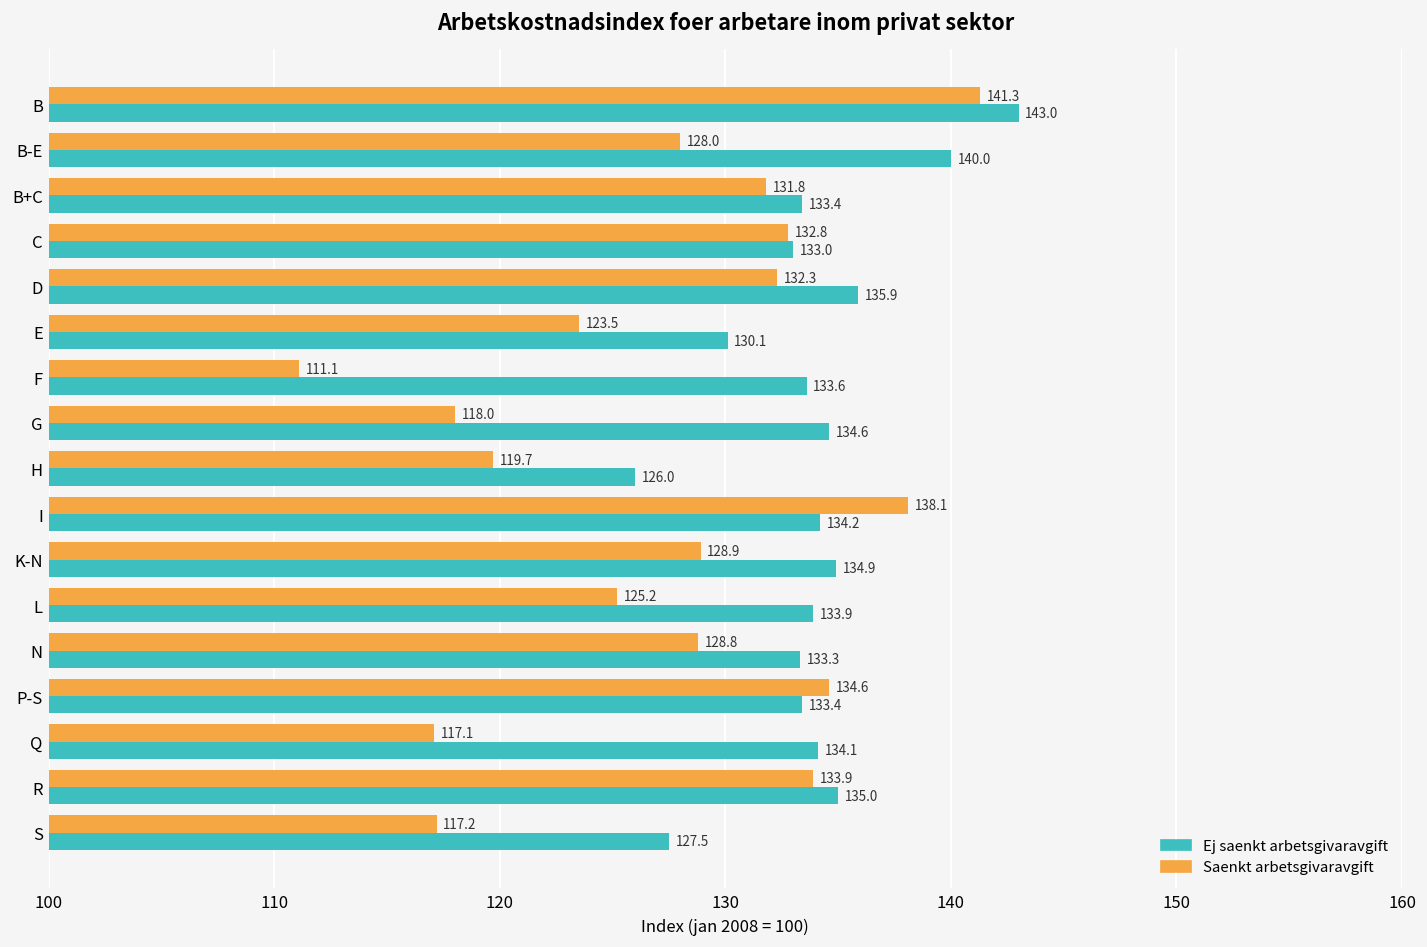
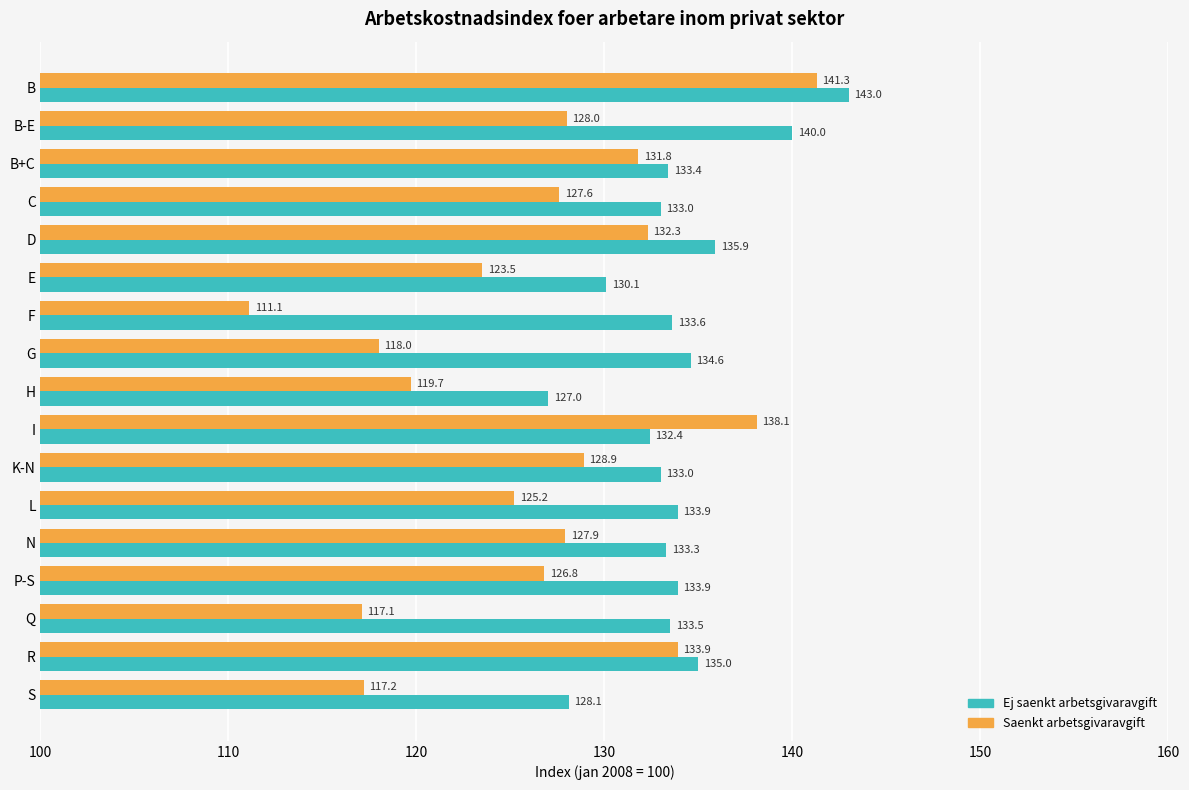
  {
    "Ej saenkt arbetsgivaravgift": {
      "B": 143.0,
      "B-E": 140.0,
      "B+C": 133.4,
      "C": 133.0,
      "D": 135.9,
      "E": 130.1,
      "F": 133.6,
      "G": 134.6,
-     "H": 126.0,
-     "I": 134.2,
-     "K-N": 134.9,
+     "H": 127.0,
+     "I": 132.4,
+     "K-N": 133.0,
      "L": 133.9,
      "N": 133.3,
-     "P-S": 133.4,
-     "Q": 134.1,
+     "P-S": 133.9,
+     "Q": 133.5,
      "R": 135.0,
-     "S": 127.5
+     "S": 128.1
    },
    "Saenkt arbetsgivaravgift": {
      "B": 141.3,
      "B-E": 128.0,
      "B+C": 131.8,
-     "C": 132.8,
+     "C": 127.6,
      "D": 132.3,
      "E": 123.5,
      "F": 111.1,
      "G": 118.0,
      "H": 119.7,
      "I": 138.1,
      "K-N": 128.9,
      "L": 125.2,
-     "N": 128.8,
-     "P-S": 134.6,
+     "N": 127.9,
+     "P-S": 126.8,
      "Q": 117.1,
      "R": 133.9,
      "S": 117.2
    }
  }
